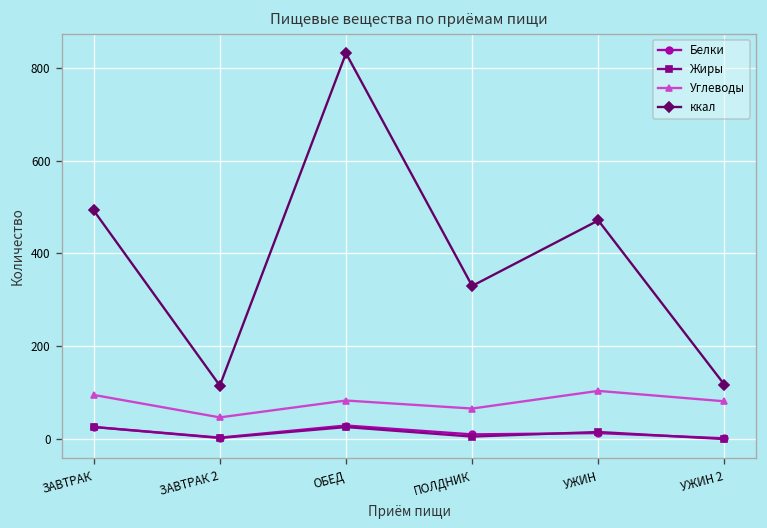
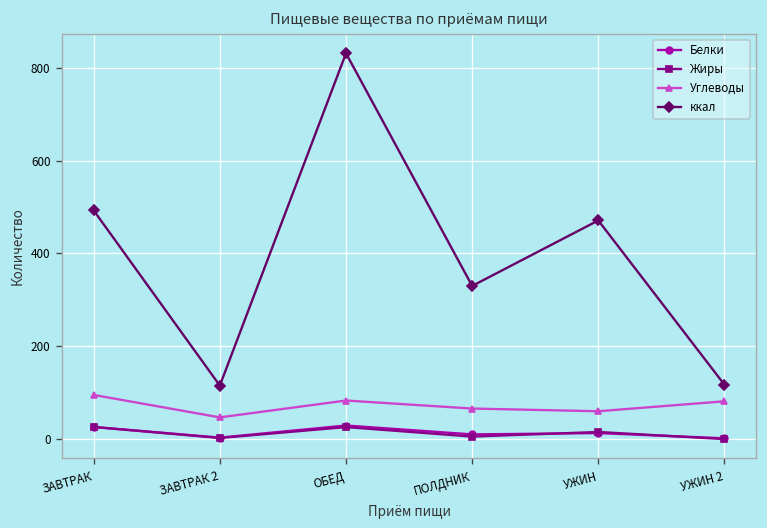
  {
    "Углеводы": {
      "ЗАВТРАК": 100,
      "ЗАВТРАК 2": 50,
      "ОБЕД": 80,
      "ПОЛДНИК": 70,
-     "УЖИН": 100,
+     "УЖИН": 60,
      "УЖИН 2": 80
    }
  }
